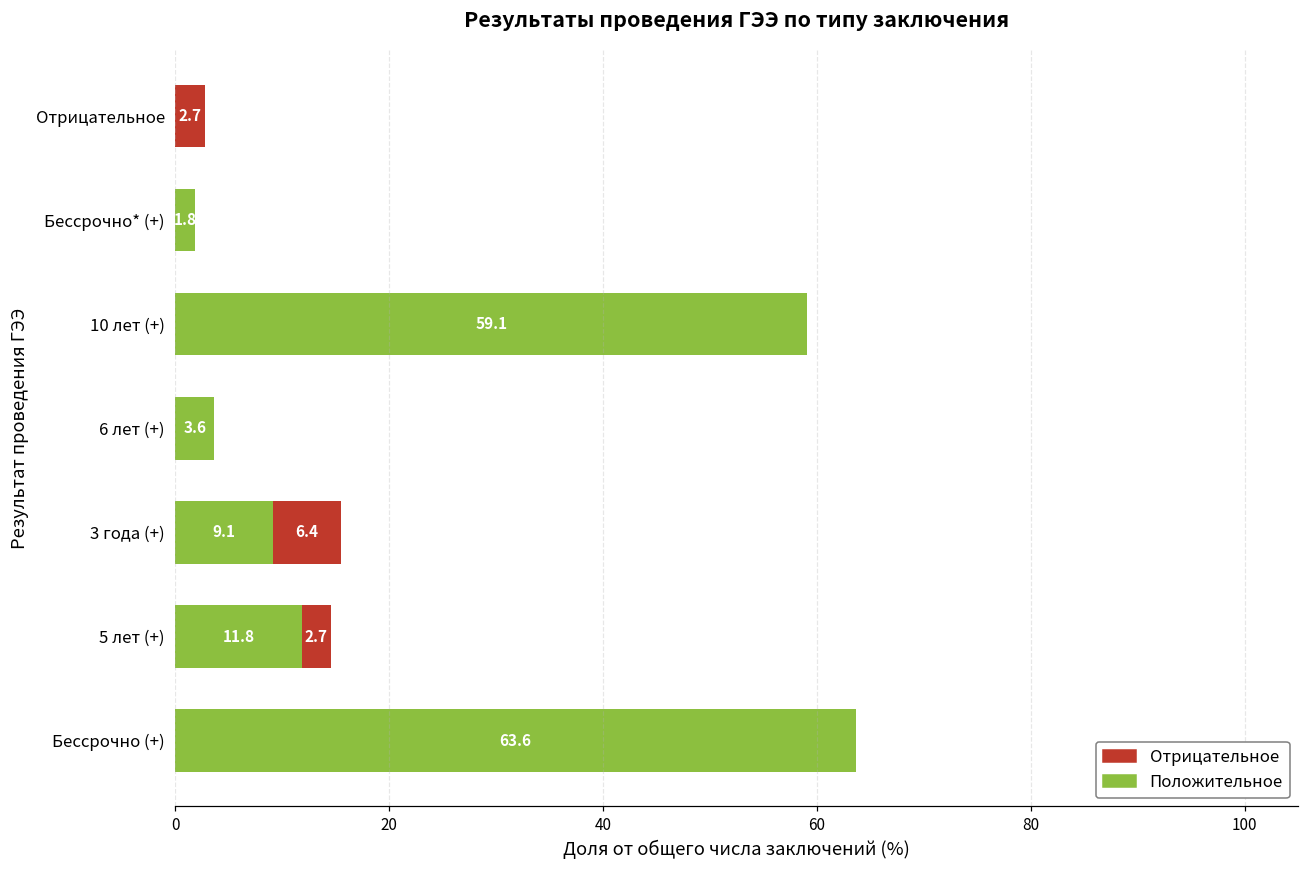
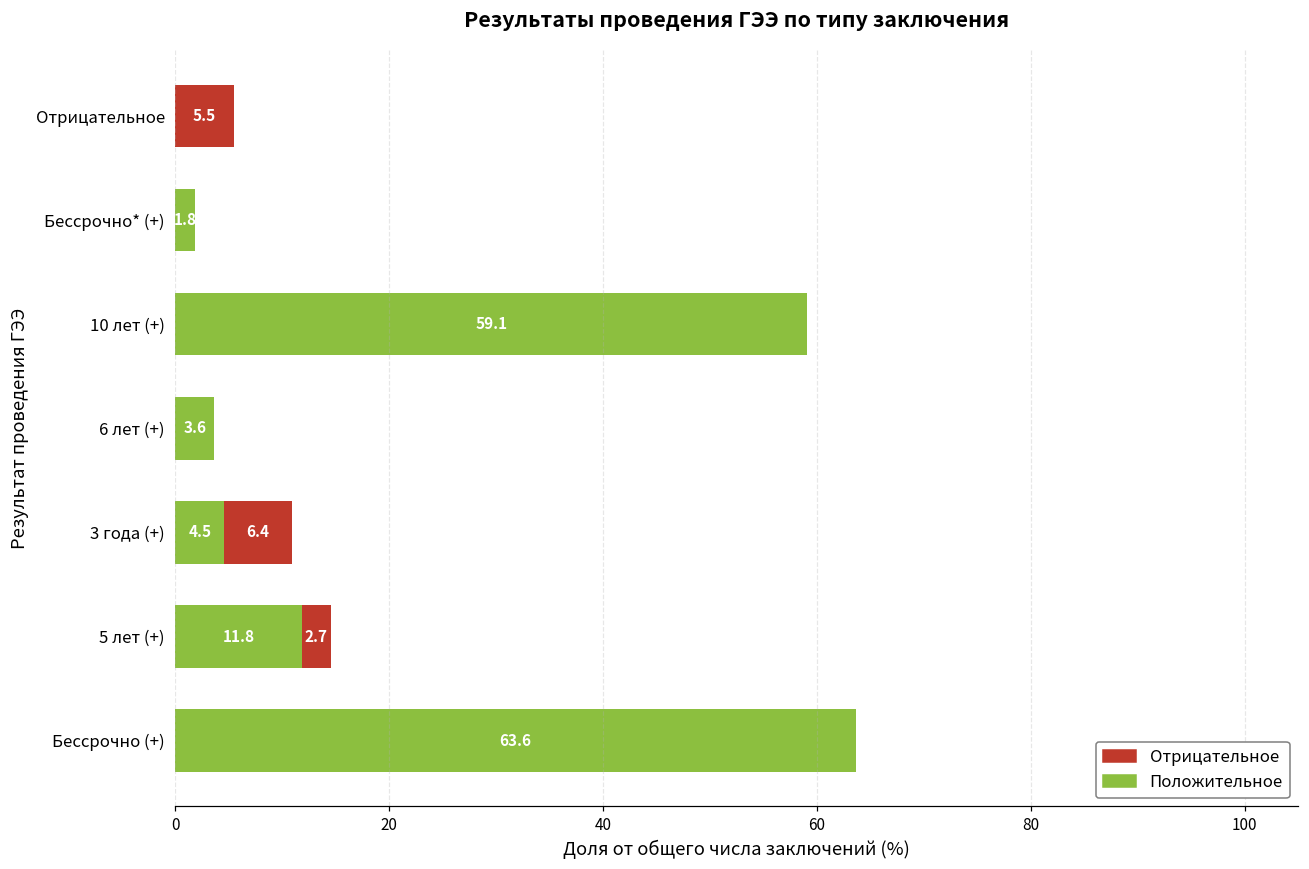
  {
    "Положительное": {
      "Бессрочно* (+)": 1.8,
      "10 лет (+)": 59.1,
      "6 лет (+)": 3.6,
-     "3 года (+)": 9.1,
+     "3 года (+)": 4.5,
      "5 лет (+)": 11.8,
      "Бессрочно (+)": 63.6
    },
    "Отрицательное": {
-     "Отрицательное": 2.7,
+     "Отрицательное": 5.5,
      "3 года (+)": 6.4,
      "5 лет (+)": 2.7
    }
  }
